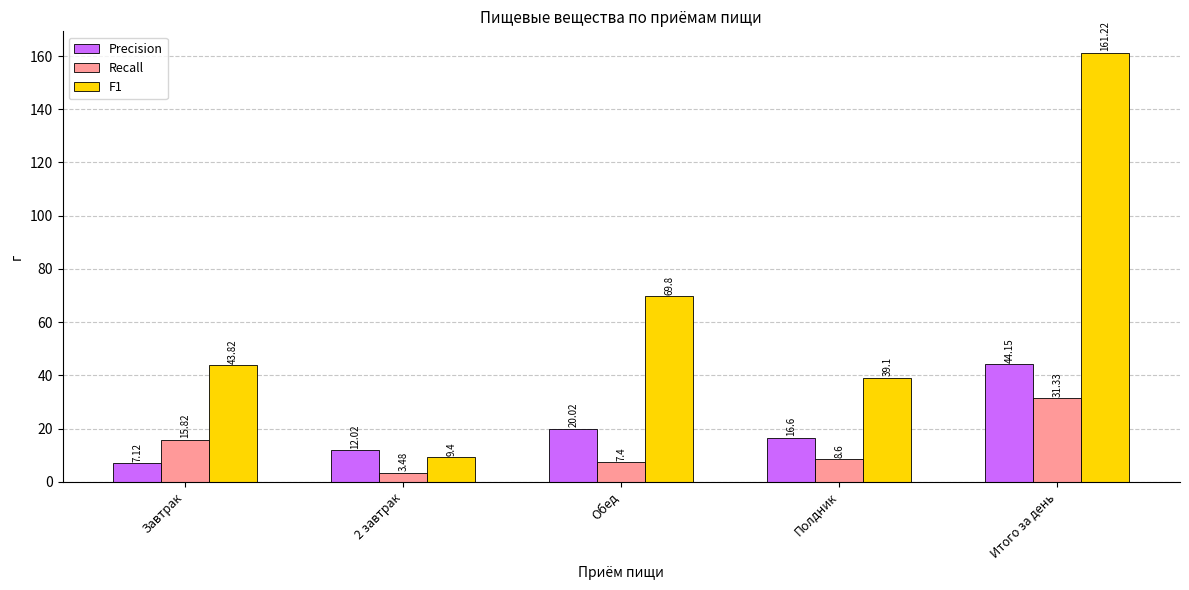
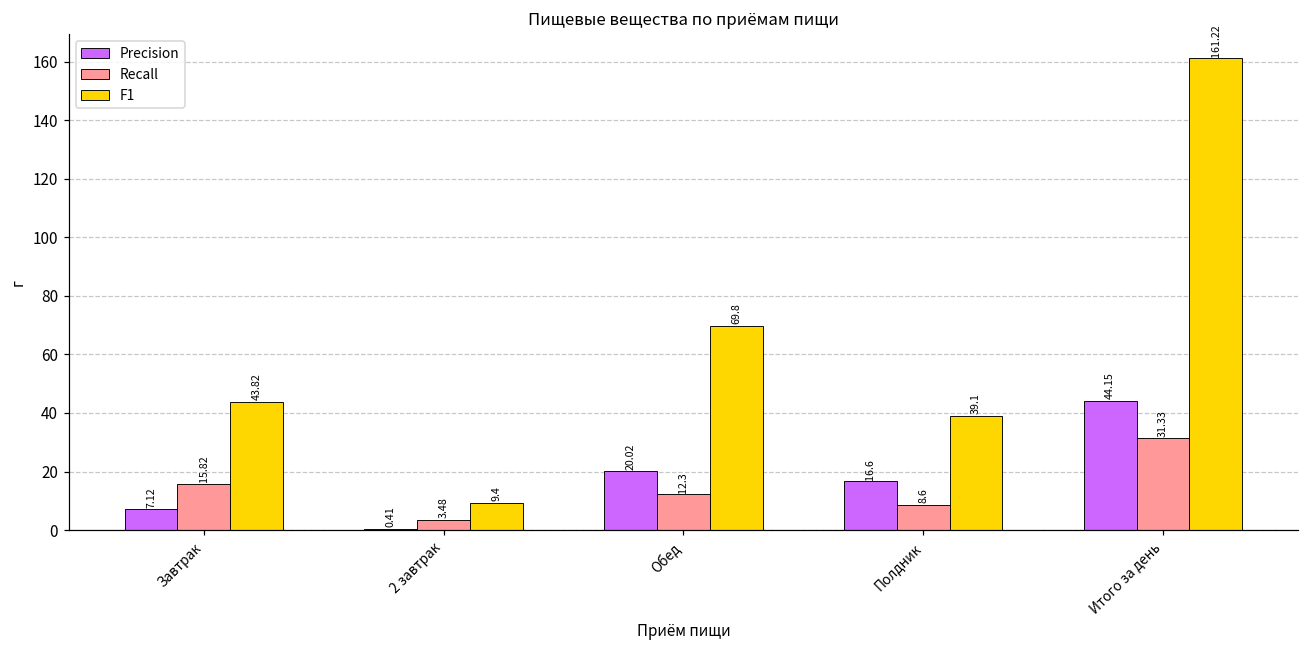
  {
    "Precision": {
      "Завтрак": 7.12,
-     "2 завтрак": 12.02,
+     "2 завтрак": 0.41,
      "Обед": 20.02,
      "Полдник": 16.6,
      "Итого за день": 44.15
    },
    "Recall": {
      "Завтрак": 15.82,
      "2 завтрак": 3.48,
-     "Обед": 7.4,
+     "Обед": 12.3,
      "Полдник": 8.6,
      "Итого за день": 31.33
    },
    "F1": {
      "Завтрак": 43.82,
      "2 завтрак": 9.4,
      "Обед": 69.8,
      "Полдник": 39.1,
      "Итого за день": 161.22
    }
  }
